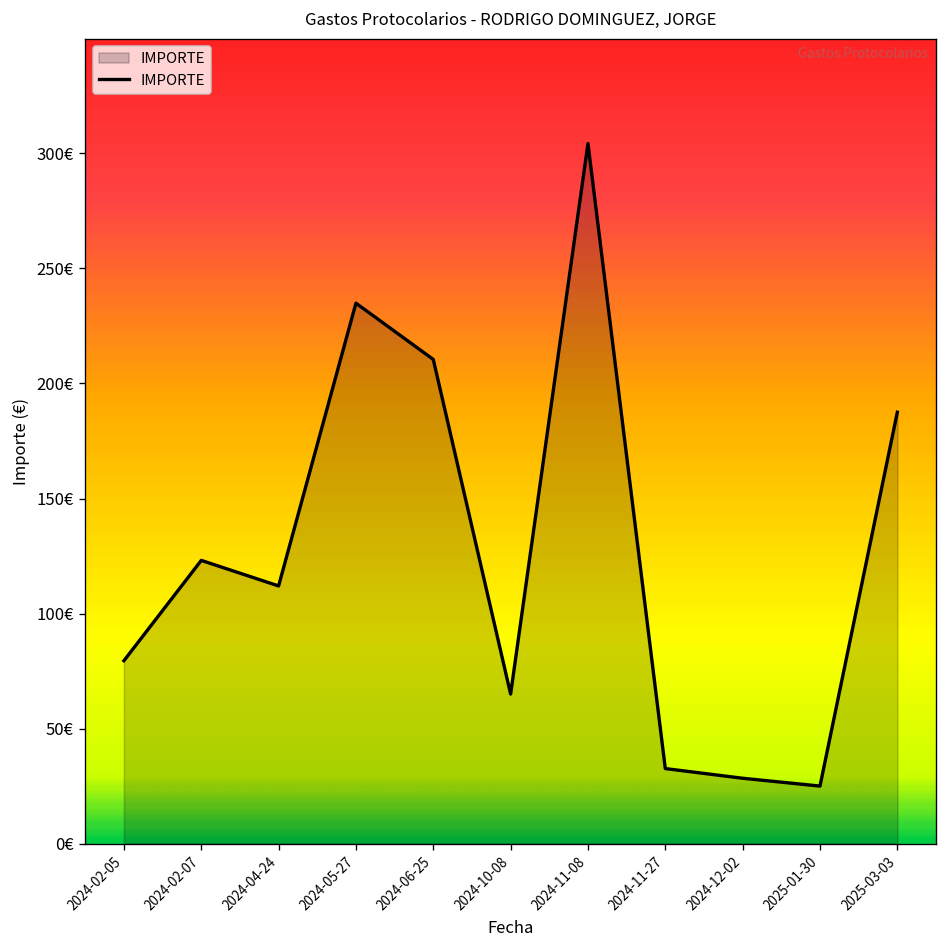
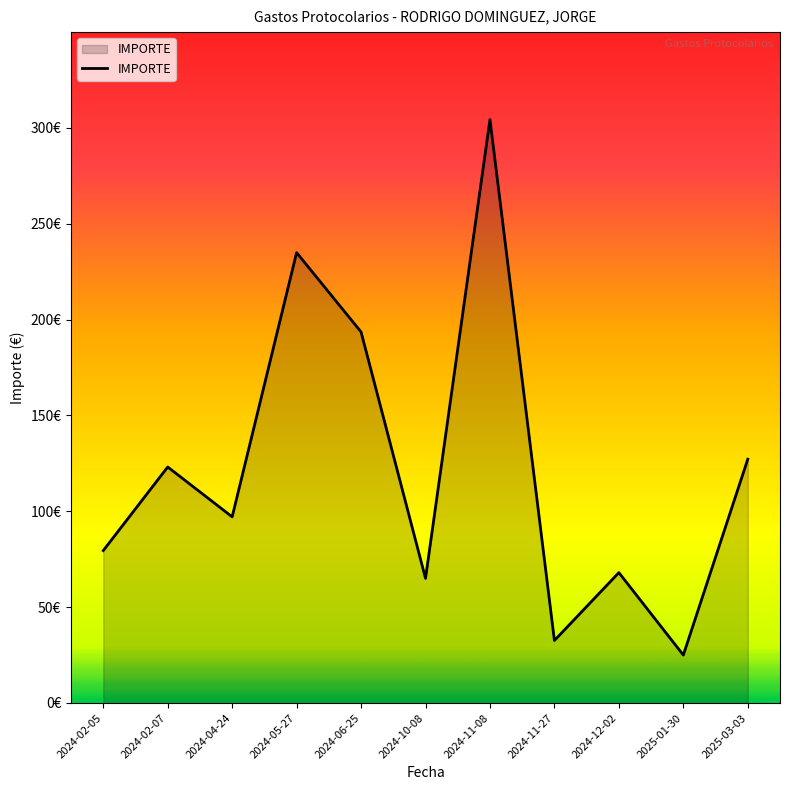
  {
    "2024-02-05": "79€",
    "2024-02-07": "123€",
-   "2024-04-24": "112€",
+   "2024-04-24": "97€",
    "2024-05-27": "235€",
-   "2024-06-25": "210€",
+   "2024-06-25": "194€",
    "2024-10-08": "65€",
    "2024-11-08": "304€",
    "2024-11-27": "33€",
-   "2024-12-02": "28€",
+   "2024-12-02": "68€",
    "2025-01-30": "25€",
-   "2025-03-03": "188€"
+   "2025-03-03": "127€"
  }
